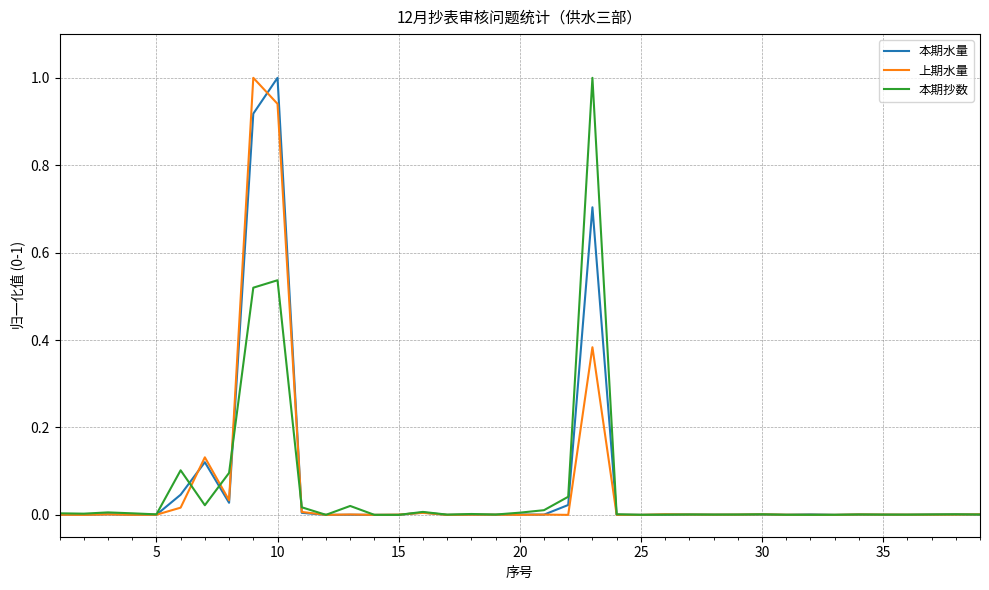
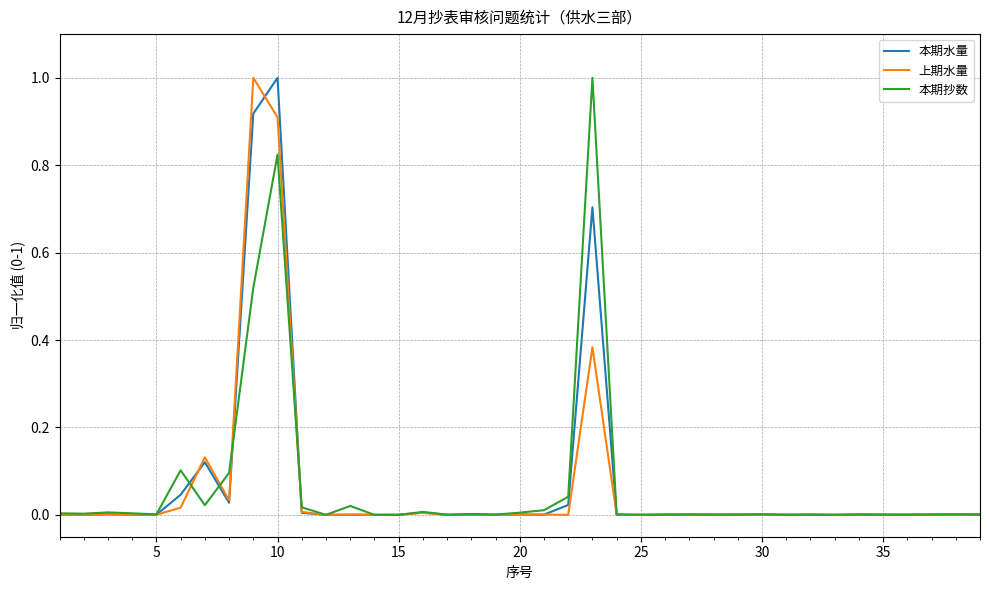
  {
    "本期水量": {
      "10": 1.00
    },
    "上期水量": {
-     "10": 0.94
+     "10": 0.91
    },
    "本期抄数": {
-     "10": 0.54
+     "10": 0.82
    }
  }
